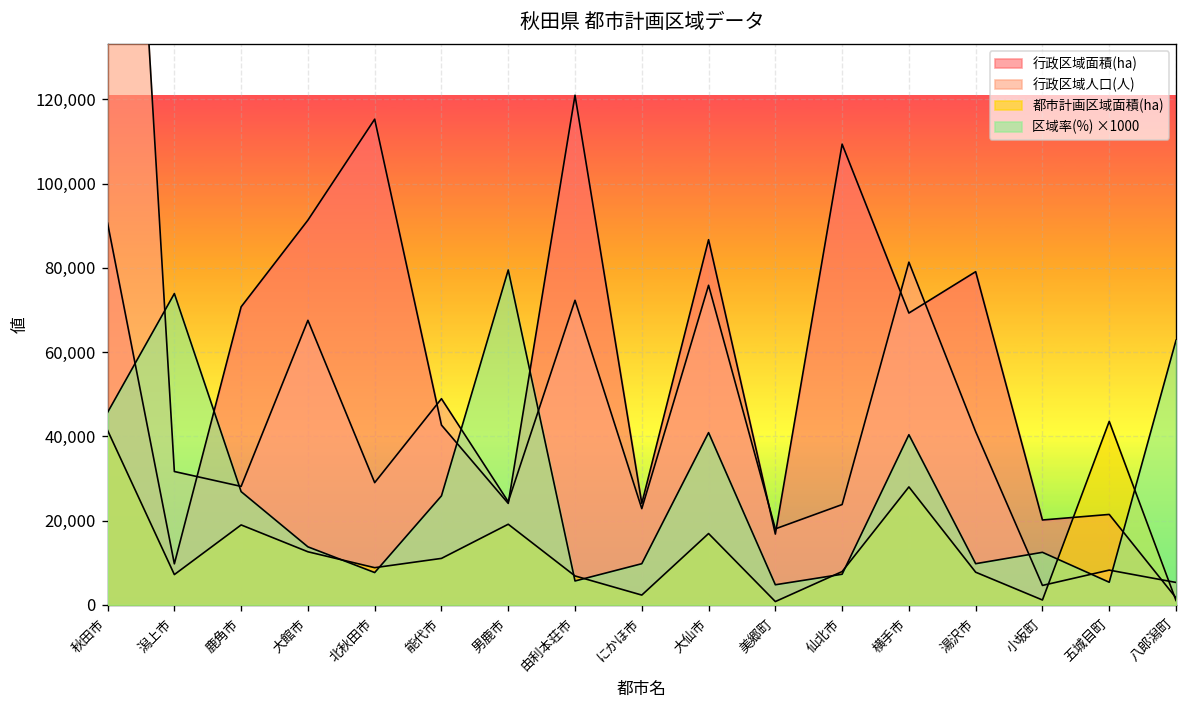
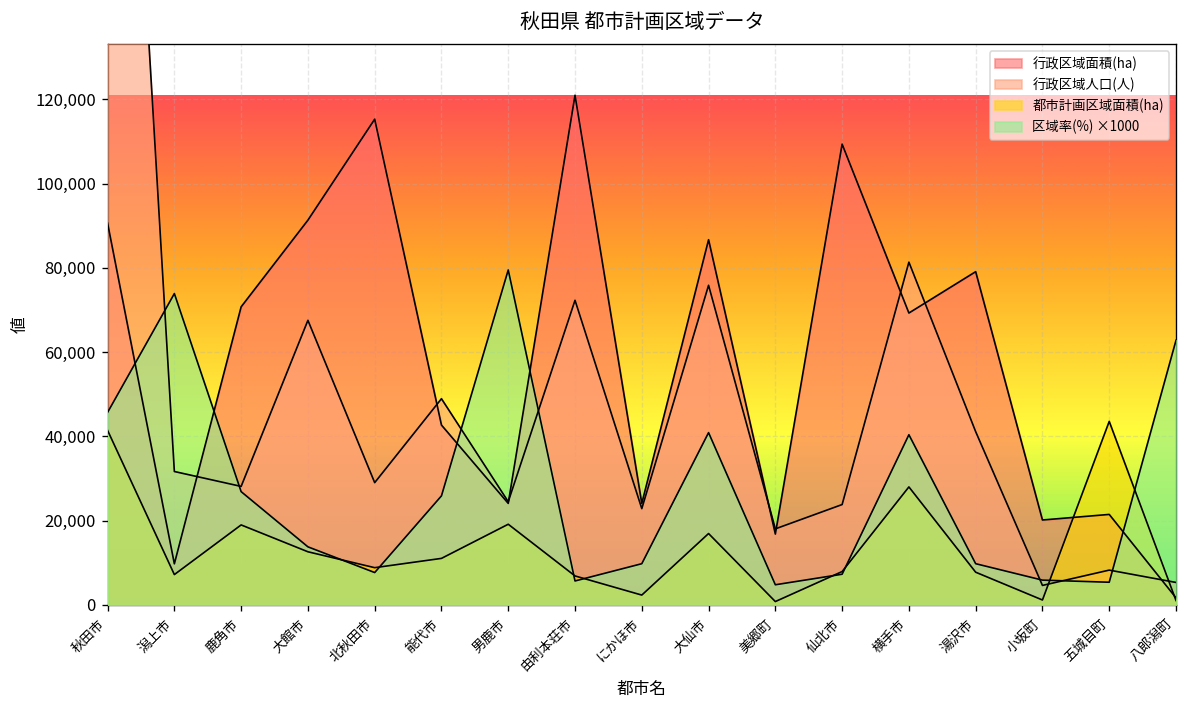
  {
    "都市計画区域面積(ha)": {
      "秋田市": "41,000",
      "潟上市": "7,000",
      "鹿角市": "19,000",
      "大館市": "13,000",
      "北秋田市": "9,000",
      "能代市": "11,000",
      "男鹿市": "19,000",
      "由利本荘市": "7,000",
      "にかほ市": "2,000",
      "大仙市": "17,000",
      "美郷町": "1,000",
      "横手市": "28,000",
      "湯沢市": "8,000",
      "小坂町": "1,000",
      "五城目町": "44,000"
    },
    "区域率(%) ×1000": {
      "秋田市": "46,000",
      "潟上市": "74,000",
      "鹿角市": "27,000",
      "大館市": "14,000",
      "北秋田市": "8,000",
      "能代市": "26,000",
      "男鹿市": "80,000",
      "由利本荘市": "6,000",
      "にかほ市": "10,000",
      "大仙市": "41,000",
      "美郷町": "5,000",
      "横手市": "40,000",
      "湯沢市": "10,000",
-     "小坂町": "13,000",
+     "小坂町": "6,000",
      "五城目町": "5,000",
      "八郎潟町": "63,000"
    }
  }
